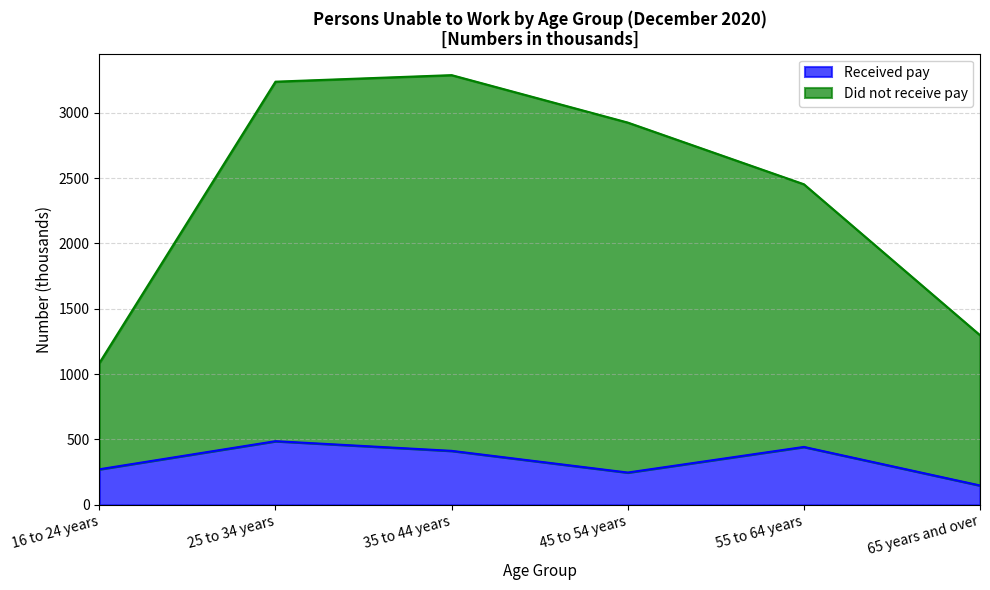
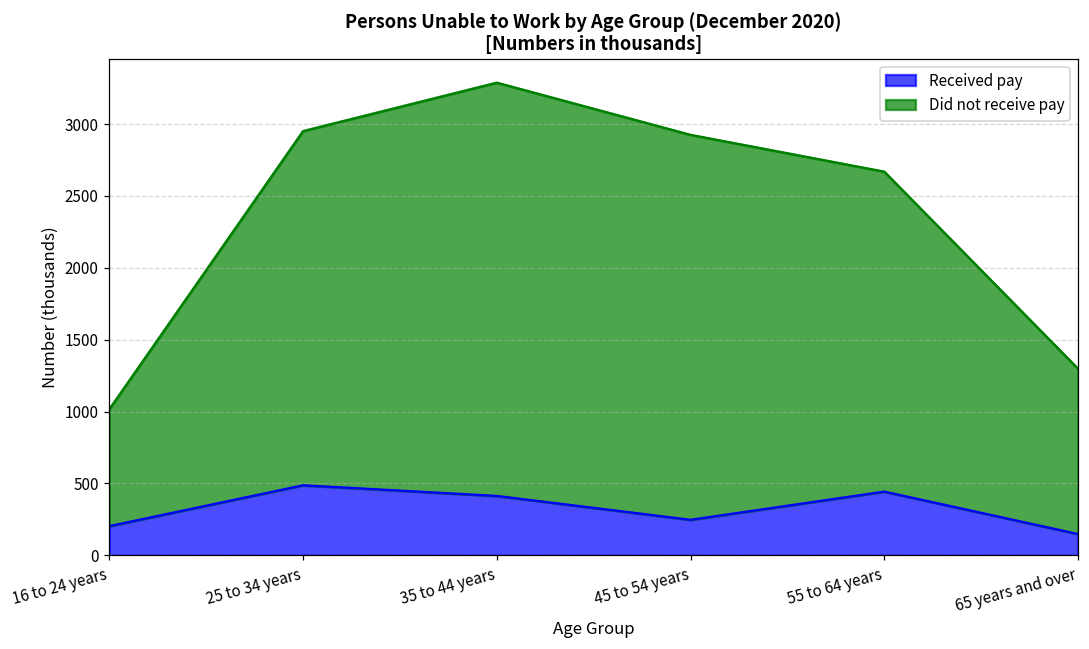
  {
    "Received pay": {
-     "16 to 24 years": 270,
+     "16 to 24 years": 200,
      "25 to 34 years": 490,
      "35 to 44 years": 410,
      "45 to 54 years": 250,
      "55 to 64 years": 440,
      "65 years and over": 150
    },
    "Did not receive pay": {
      "16 to 24 years": 810,
-     "25 to 34 years": 2750,
+     "25 to 34 years": 2460,
      "35 to 44 years": 2880,
      "45 to 54 years": 2680,
-     "55 to 64 years": 2010,
+     "55 to 64 years": 2230,
      "65 years and over": 1150
    }
  }
